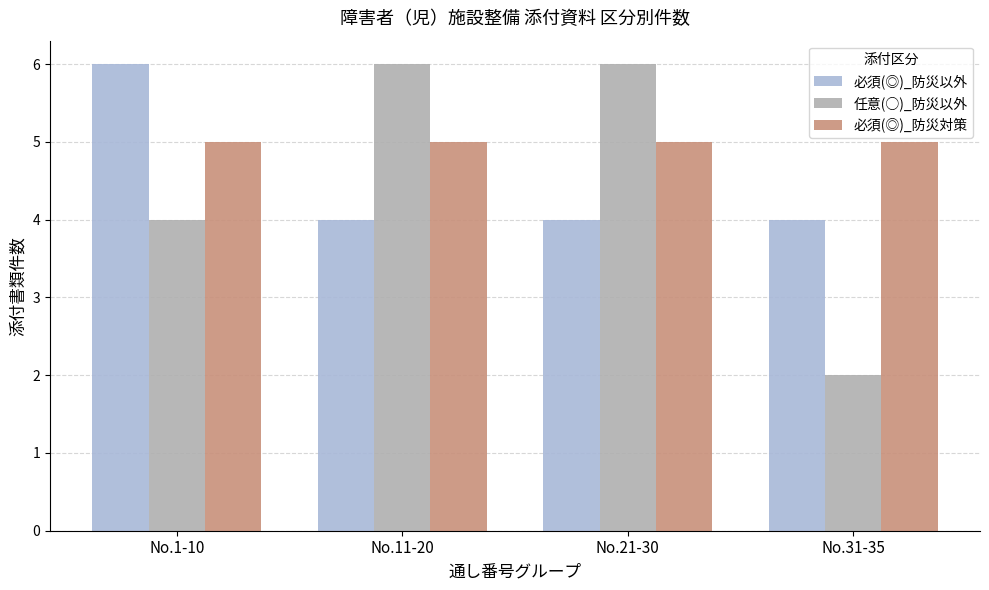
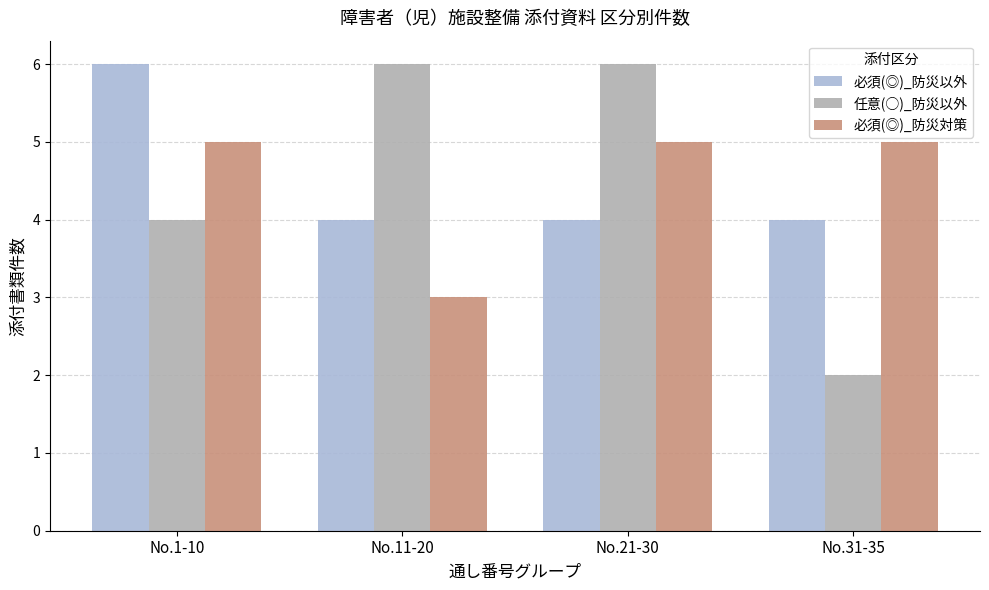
  {
    "必須(◎)_防災対策": {
      "No.1-10": 5,
-     "No.11-20": 5,
+     "No.11-20": 3,
      "No.21-30": 5,
      "No.31-35": 5
    }
  }
